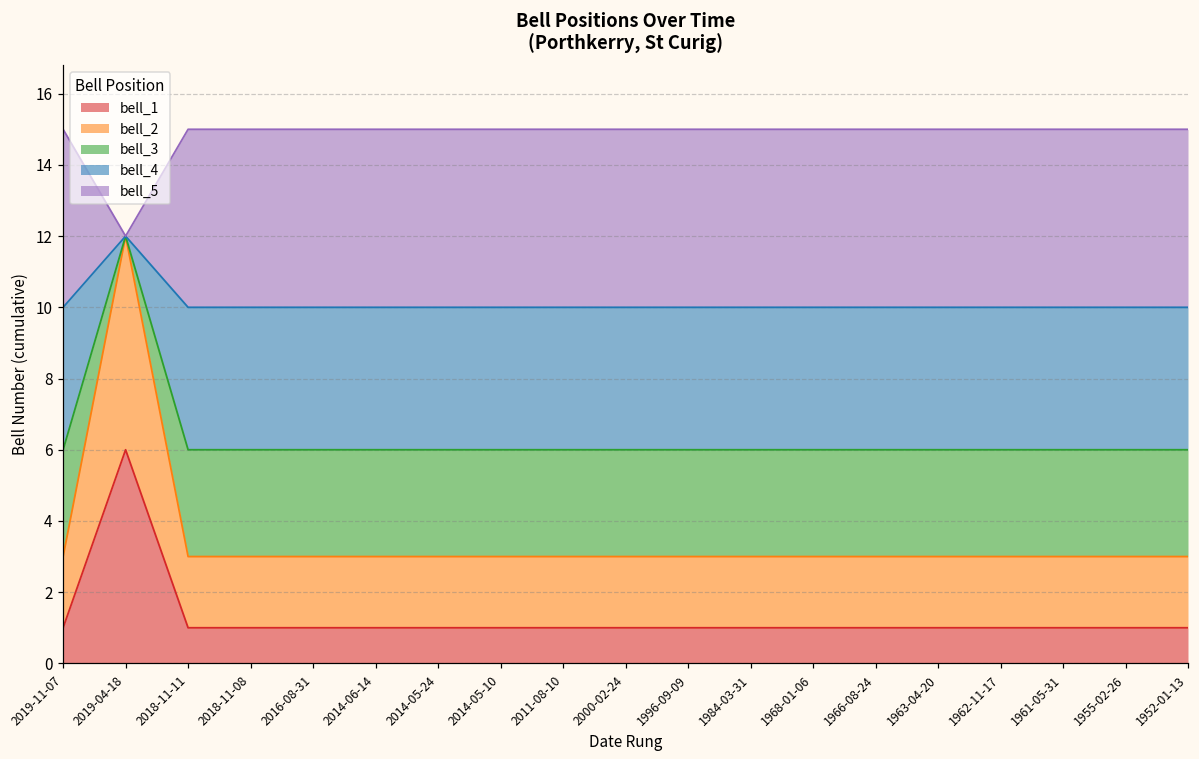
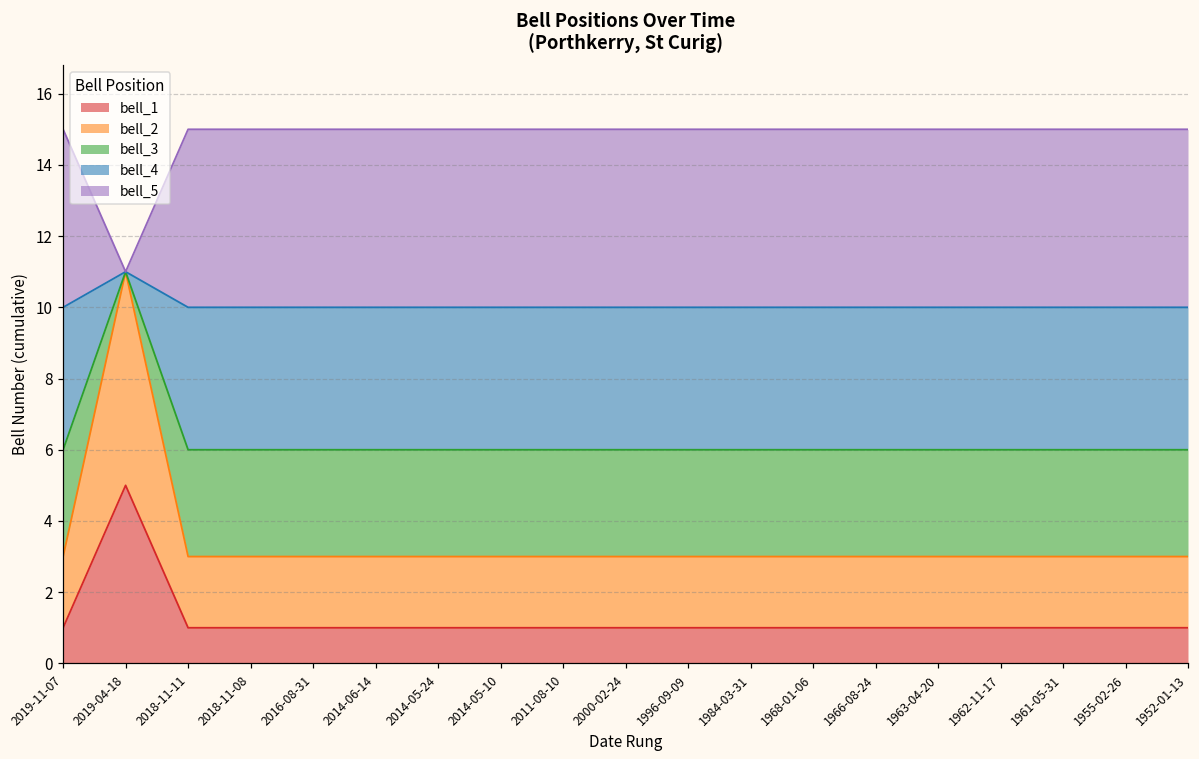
  {
    "bell_1": {
      "2019-11-07": 1,
-     "2019-04-18": 6,
+     "2019-04-18": 5,
      "2018-11-11": 1,
      "2018-11-08": 1,
      "2016-08-31": 1,
      "2014-06-14": 1,
      "2014-05-24": 1,
      "2014-05-10": 1,
      "2011-08-10": 1,
      "2000-02-24": 1,
      "1996-09-09": 1,
      "1984-03-31": 1,
      "1968-01-06": 1,
      "1966-08-24": 1,
      "1963-04-20": 1,
      "1962-11-17": 1,
      "1961-05-31": 1,
      "1955-02-26": 1,
      "1952-01-13": 1
    },
    "bell_2": {
      "2019-11-07": 2,
      "2018-11-11": 2,
      "2018-11-08": 2,
      "2016-08-31": 2,
      "2014-06-14": 2,
      "2014-05-24": 2,
      "2014-05-10": 2,
      "2011-08-10": 2,
      "2000-02-24": 2,
      "1996-09-09": 2,
      "1984-03-31": 2,
      "1968-01-06": 2,
      "1966-08-24": 2,
      "1963-04-20": 2,
      "1962-11-17": 2,
      "1961-05-31": 2,
      "1955-02-26": 2,
      "1952-01-13": 2
    },
    "bell_3": {
      "2019-11-07": 3,
      "2018-11-11": 3,
      "2018-11-08": 3,
      "2016-08-31": 3,
      "2014-06-14": 3,
      "2014-05-24": 3,
      "2014-05-10": 3,
      "2011-08-10": 3,
      "2000-02-24": 3,
      "1996-09-09": 3,
      "1984-03-31": 3,
      "1968-01-06": 3,
      "1966-08-24": 3,
      "1963-04-20": 3,
      "1962-11-17": 3,
      "1961-05-31": 3,
      "1955-02-26": 3,
      "1952-01-13": 3
    },
    "bell_4": {
      "2019-11-07": 4,
      "2018-11-11": 4,
      "2018-11-08": 4,
      "2016-08-31": 4,
      "2014-06-14": 4,
      "2014-05-24": 4,
      "2014-05-10": 4,
      "2011-08-10": 4,
      "2000-02-24": 4,
      "1996-09-09": 4,
      "1984-03-31": 4,
      "1968-01-06": 4,
      "1966-08-24": 4,
      "1963-04-20": 4,
      "1962-11-17": 4,
      "1961-05-31": 4,
      "1955-02-26": 4,
      "1952-01-13": 4
    },
    "bell_5": {
      "2019-11-07": 5,
      "2018-11-11": 5,
      "2018-11-08": 5,
      "2016-08-31": 5,
      "2014-06-14": 5,
      "2014-05-24": 5,
      "2014-05-10": 5,
      "2011-08-10": 5,
      "2000-02-24": 5,
      "1996-09-09": 5,
      "1984-03-31": 5,
      "1968-01-06": 5,
      "1966-08-24": 5,
      "1963-04-20": 5,
      "1962-11-17": 5,
      "1961-05-31": 5,
      "1955-02-26": 5,
      "1952-01-13": 5
    }
  }
